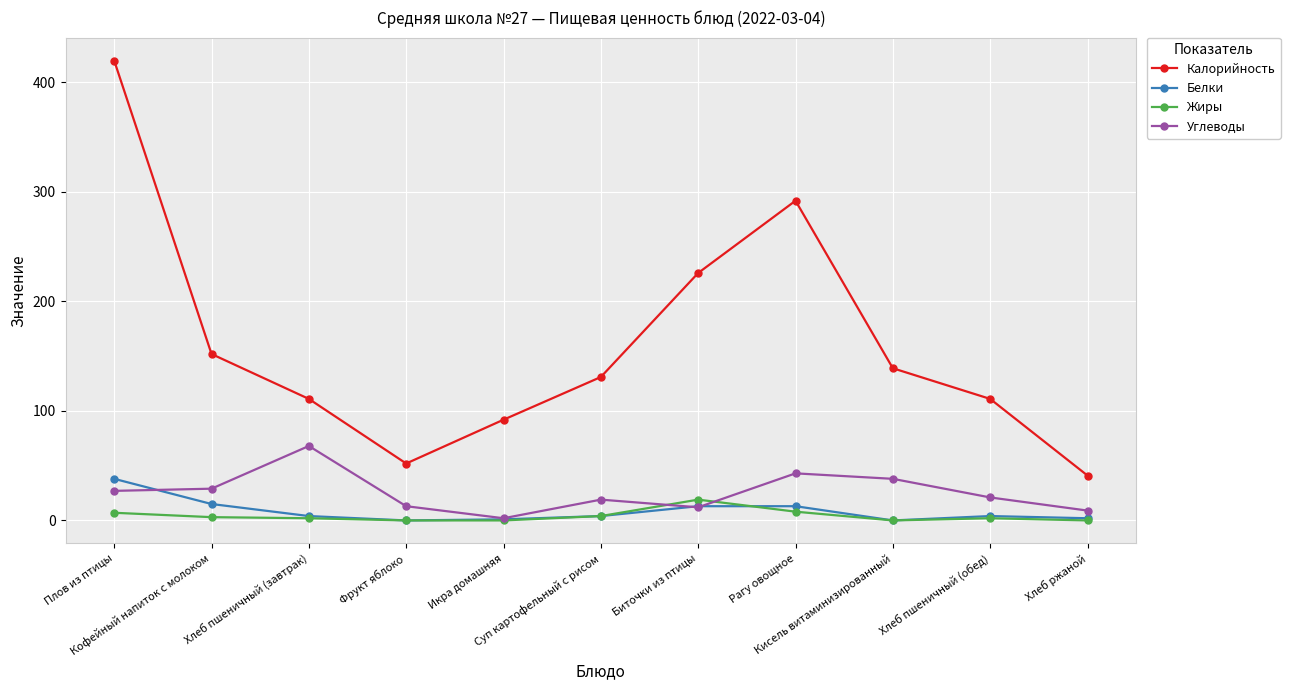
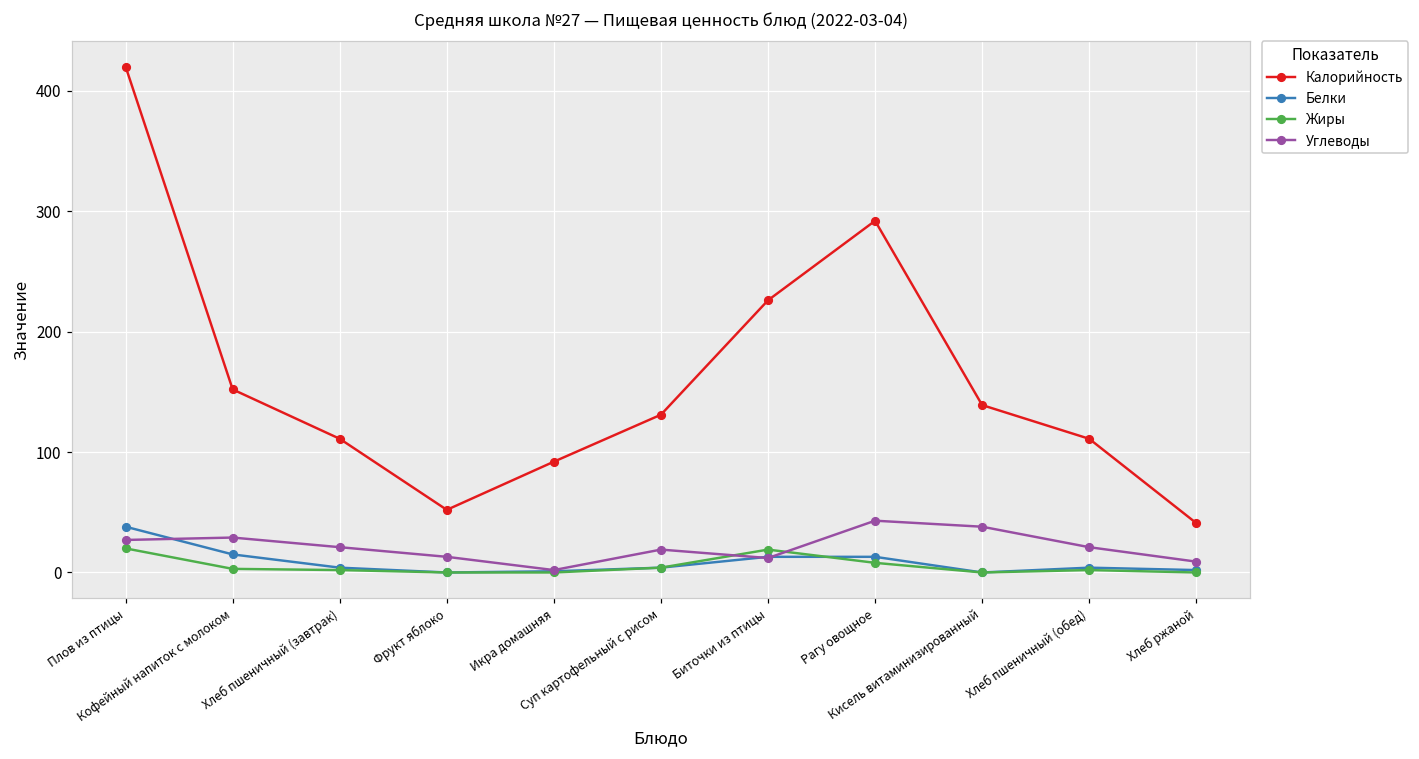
  {
    "Калорийность": {
      "Плов из птицы": 420,
      "Кофейный напиток с молоком": 152,
      "Хлеб пшеничный (завтрак)": 111,
      "Фрукт яблоко": 52,
      "Икра домашняя": 92,
      "Суп картофельный с рисом": 131,
      "Биточки из птицы": 226,
      "Рагу овощное": 292,
      "Кисель витаминизированный": 139,
      "Хлеб пшеничный (обед)": 111,
      "Хлеб ржаной": 41
    },
    "Белки": {
      "Плов из птицы": 38,
      "Кофейный напиток с молоком": 15,
      "Рагу овощное": 13
    },
    "Жиры": {
-     "Плов из птицы": 7,
+     "Плов из птицы": 20,
      "Кофейный напиток с молоком": 3,
      "Биточки из птицы": 19,
      "Рагу овощное": 8
    },
    "Углеводы": {
      "Плов из птицы": 27,
      "Кофейный напиток с молоком": 29,
-     "Хлеб пшеничный (завтрак)": 68,
+     "Хлеб пшеничный (завтрак)": 21,
      "Фрукт яблоко": 13,
      "Суп картофельный с рисом": 19,
      "Рагу овощное": 43,
      "Кисель витаминизированный": 38,
      "Хлеб пшеничный (обед)": 21,
      "Хлеб ржаной": 9
    }
  }
